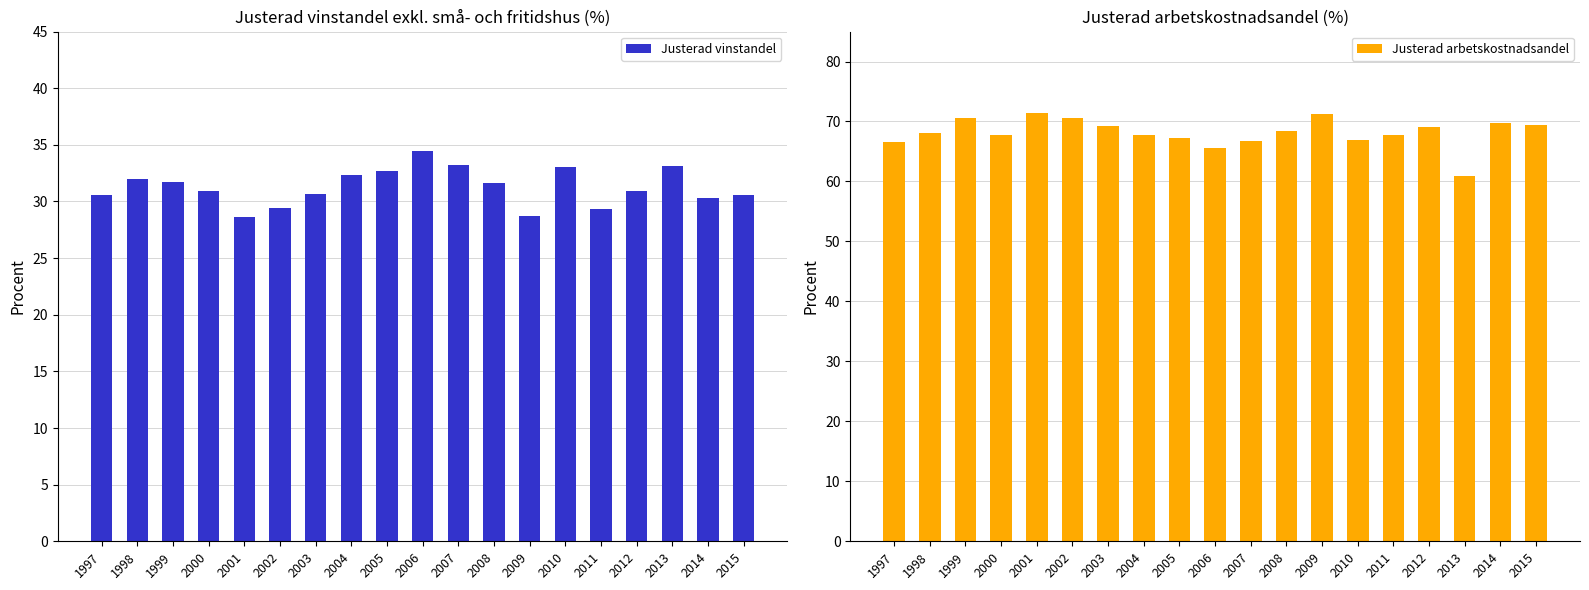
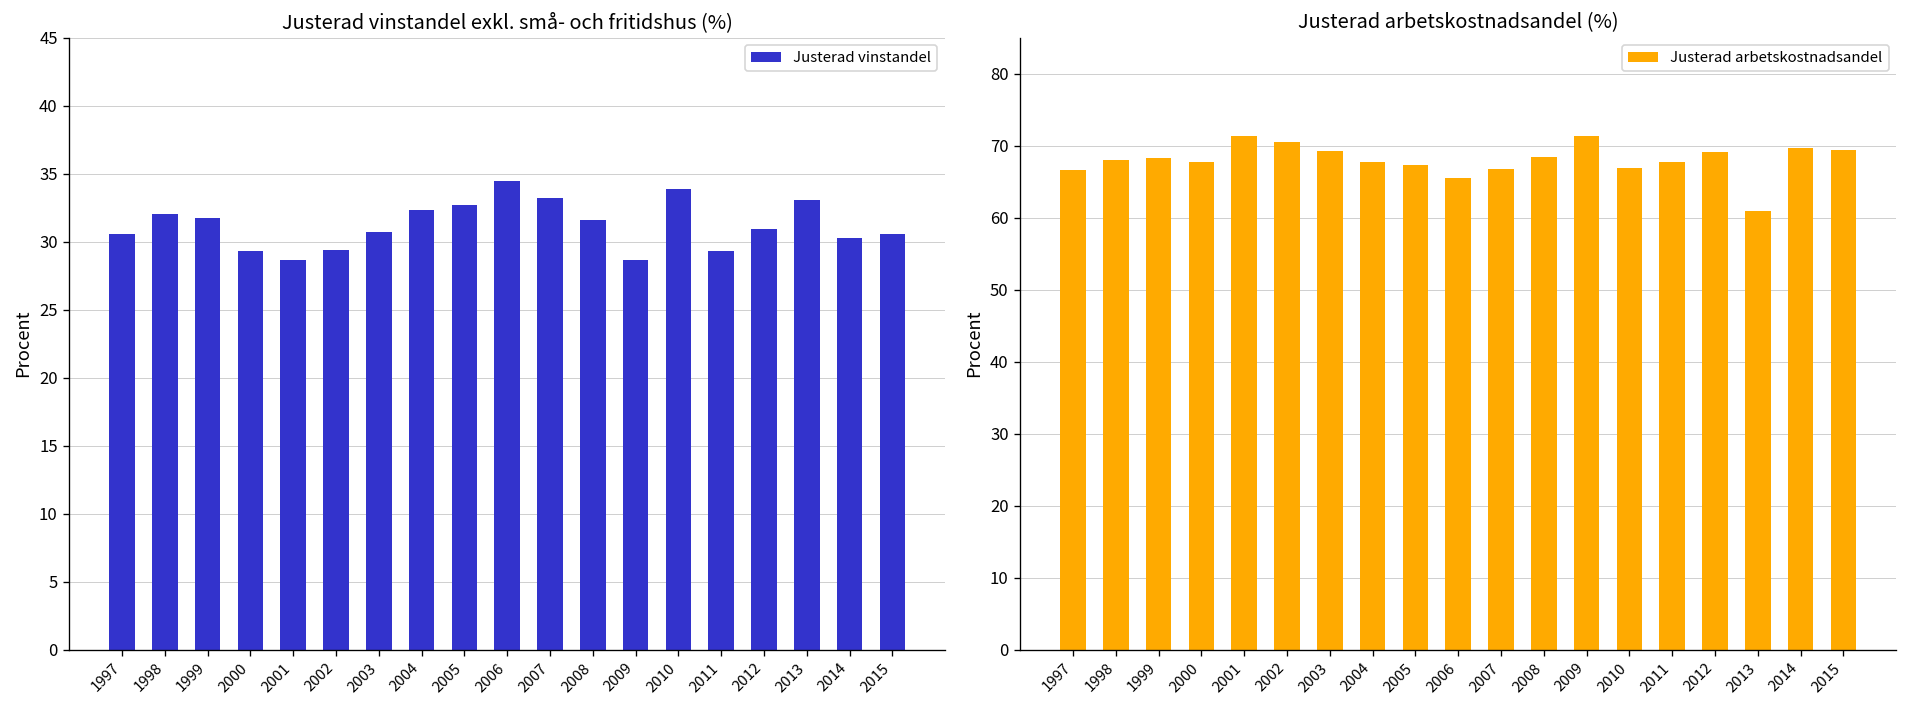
  {
    "Justerad vinstandel exkl. små- och fritidshus (%)": {
      "1997": 30.6,
      "1998": 32.0,
      "1999": 31.8,
-     "2000": 30.9,
+     "2000": 29.3,
      "2001": 28.7,
      "2002": 29.4,
      "2003": 30.7,
      "2004": 32.3,
      "2005": 32.7,
      "2006": 34.5,
      "2007": 33.2,
      "2008": 31.6,
      "2009": 28.7,
-     "2010": 33.0,
+     "2010": 33.9,
      "2011": 29.3,
      "2012": 30.9,
      "2013": 33.1,
      "2014": 30.3,
      "2015": 30.6
    },
    "Justerad arbetskostnadsandel (%)": {
      "1997": 67,
      "1998": 68,
-     "1999": 71,
+     "1999": 68,
      "2000": 68,
      "2001": 71,
      "2002": 71,
      "2003": 69,
      "2004": 68,
      "2005": 67,
      "2006": 66,
      "2007": 67,
      "2008": 68,
      "2009": 71,
      "2010": 67,
      "2011": 68,
      "2012": 69,
      "2013": 61,
      "2014": 70,
      "2015": 69
    }
  }
